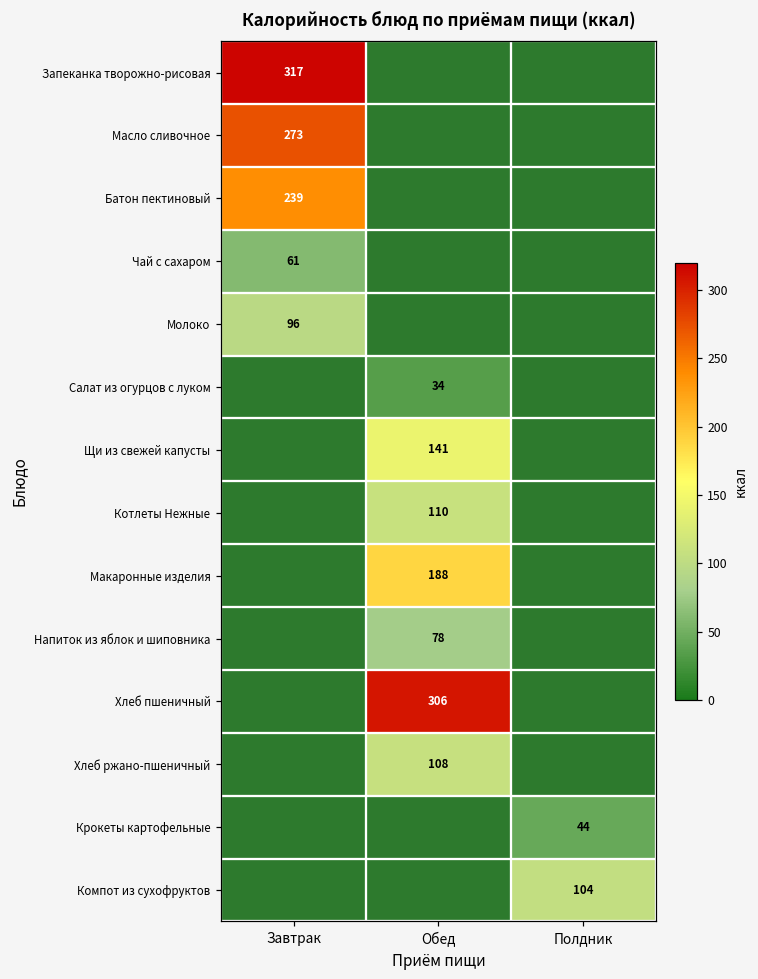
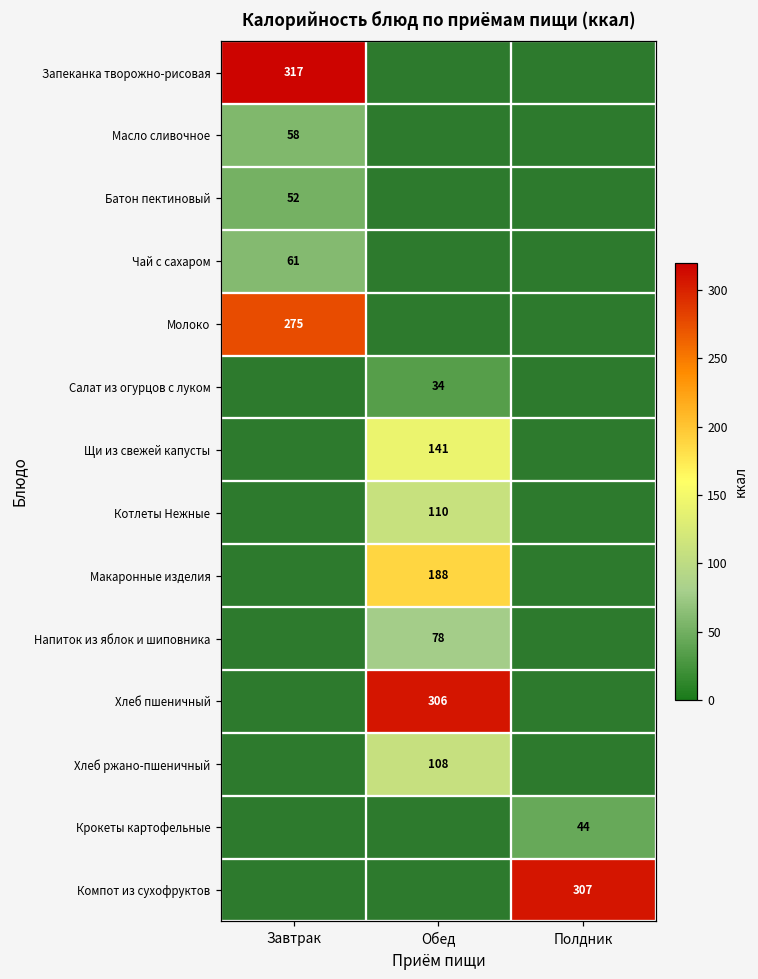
  {
    "Запеканка творожно-рисовая": {
      "Завтрак": 317
    },
    "Масло сливочное": {
-     "Завтрак": 273
+     "Завтрак": 58
    },
    "Батон пектиновый": {
-     "Завтрак": 239
+     "Завтрак": 52
    },
    "Чай с сахаром": {
      "Завтрак": 61
    },
    "Молоко": {
-     "Завтрак": 96
+     "Завтрак": 275
    },
    "Салат из огурцов с луком": {
      "Обед": 34
    },
    "Щи из свежей капусты": {
      "Обед": 141
    },
    "Котлеты Нежные": {
      "Обед": 110
    },
    "Макаронные изделия": {
      "Обед": 188
    },
    "Напиток из яблок и шиповника": {
      "Обед": 78
    },
    "Хлеб пшеничный": {
      "Обед": 306
    },
    "Хлеб ржано-пшеничный": {
      "Обед": 108
    },
    "Крокеты картофельные": {
      "Полдник": 44
    },
    "Компот из сухофруктов": {
-     "Полдник": 104
+     "Полдник": 307
    }
  }
